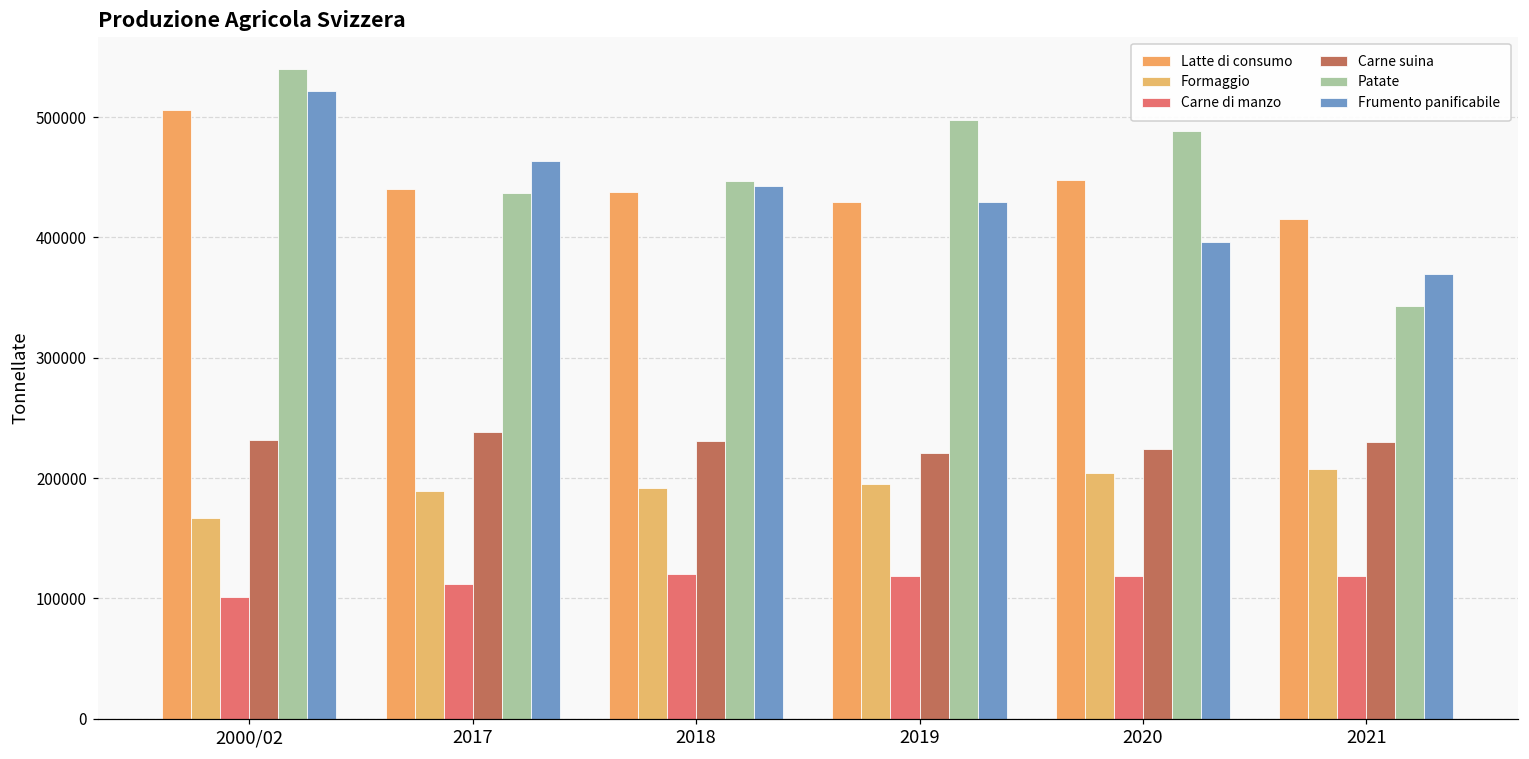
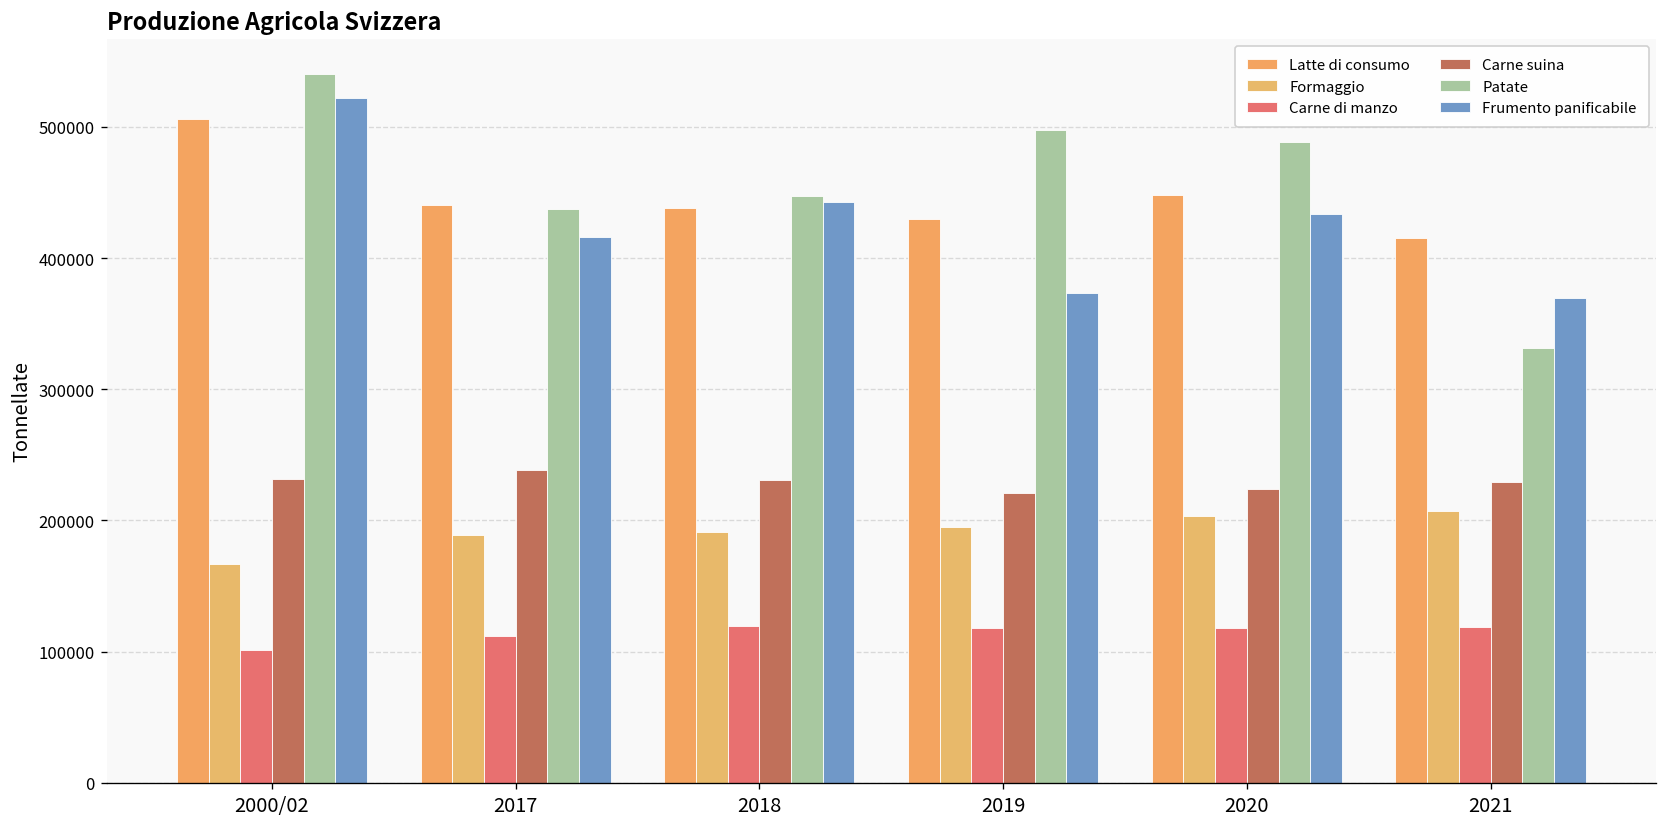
  {
    "Patate": {
      "2000/02": 540000,
      "2017": 437000,
      "2018": 447000,
      "2019": 497000,
      "2020": 489000,
-     "2021": 343000
+     "2021": 331000
    },
    "Frumento panificabile": {
      "2000/02": 522000,
-     "2017": 464000,
+     "2017": 416000,
      "2018": 443000,
-     "2019": 429000,
-     "2020": 397000,
+     "2019": 374000,
+     "2020": 433000,
      "2021": 370000
    }
  }
